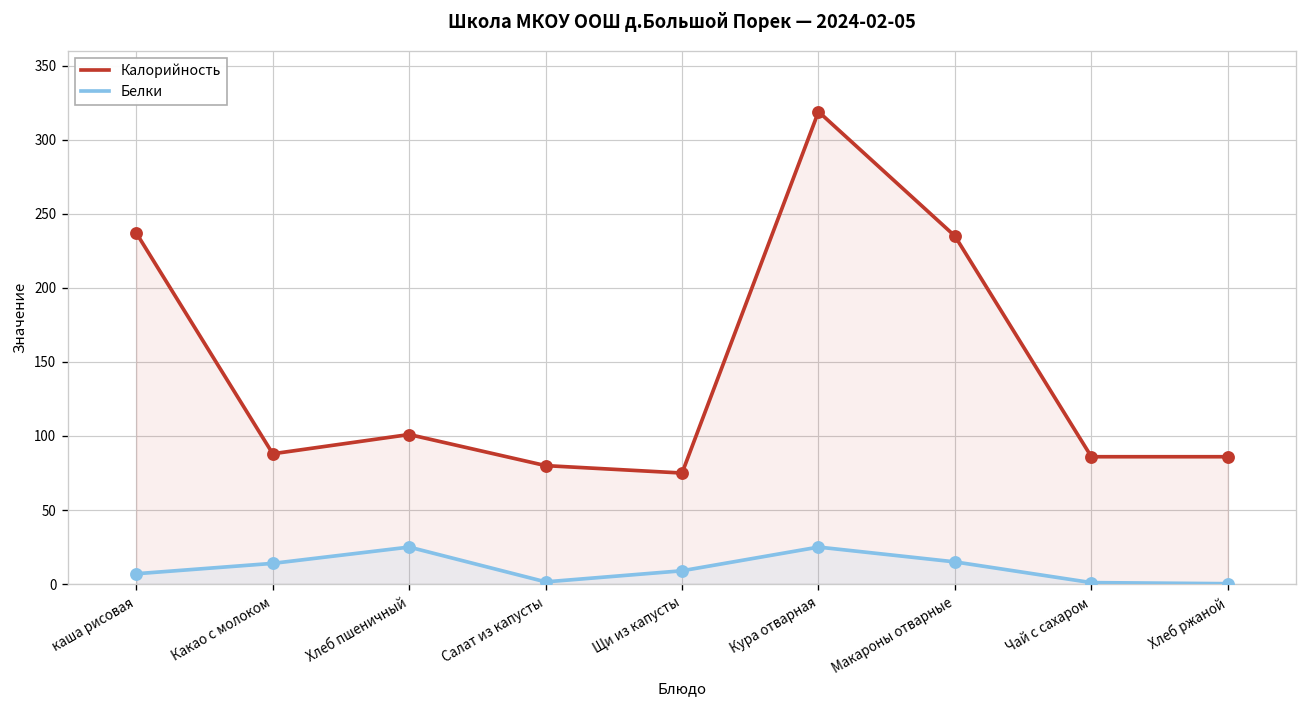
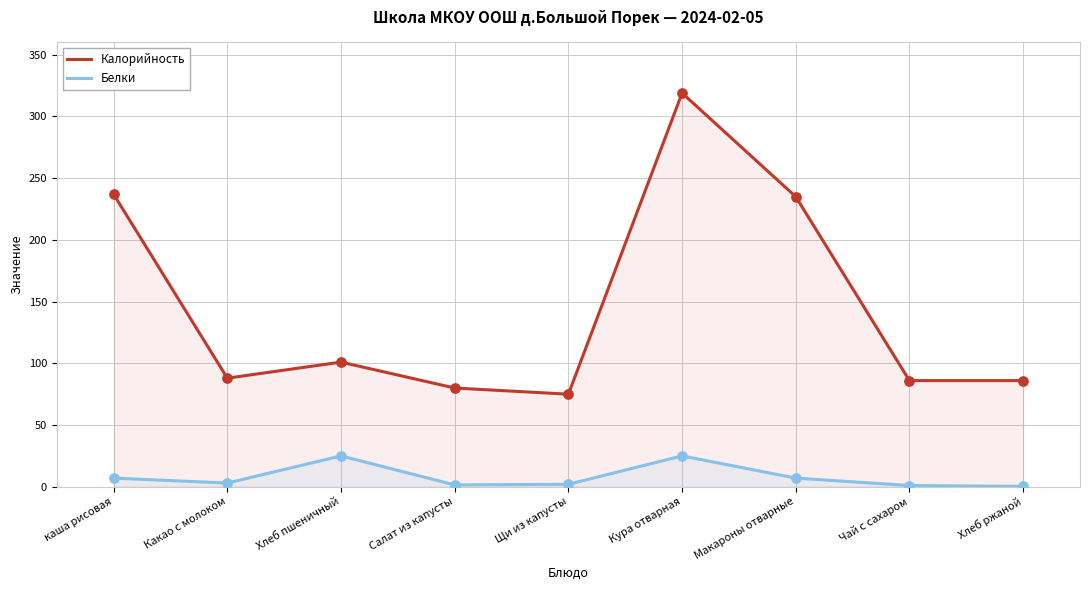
  {
    "Калорийность": {
      "каша рисовая": 237,
      "Какао с молоком": 88,
      "Хлеб пшеничный": 101,
      "Салат из капусты": 80,
      "Щи из капусты": 75,
      "Кура отварная": 319,
      "Макароны отварные": 235,
      "Чай с сахаром": 86,
      "Хлеб ржаной": 86
    },
    "Белки": {
      "каша рисовая": 7,
-     "Какао с молоком": 14,
+     "Какао с молоком": 3,
      "Хлеб пшеничный": 25,
      "Салат из капусты": 2,
-     "Щи из капусты": 9,
+     "Щи из капусты": 2,
      "Кура отварная": 25,
-     "Макароны отварные": 15,
+     "Макароны отварные": 7,
      "Чай с сахаром": 1,
      "Хлеб ржаной": 0
    }
  }
